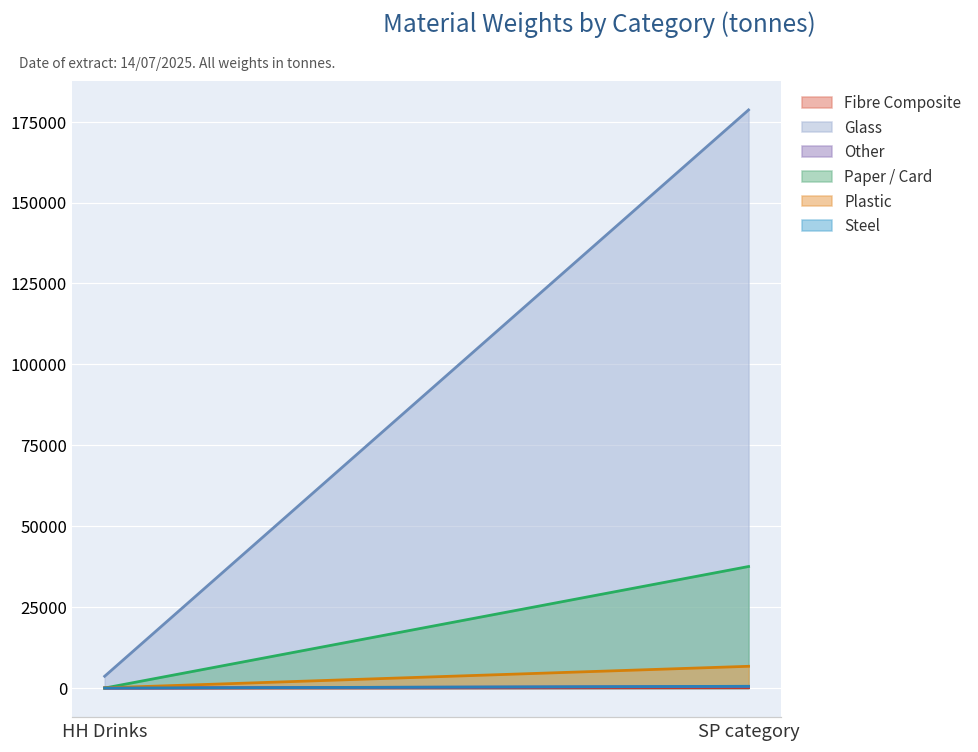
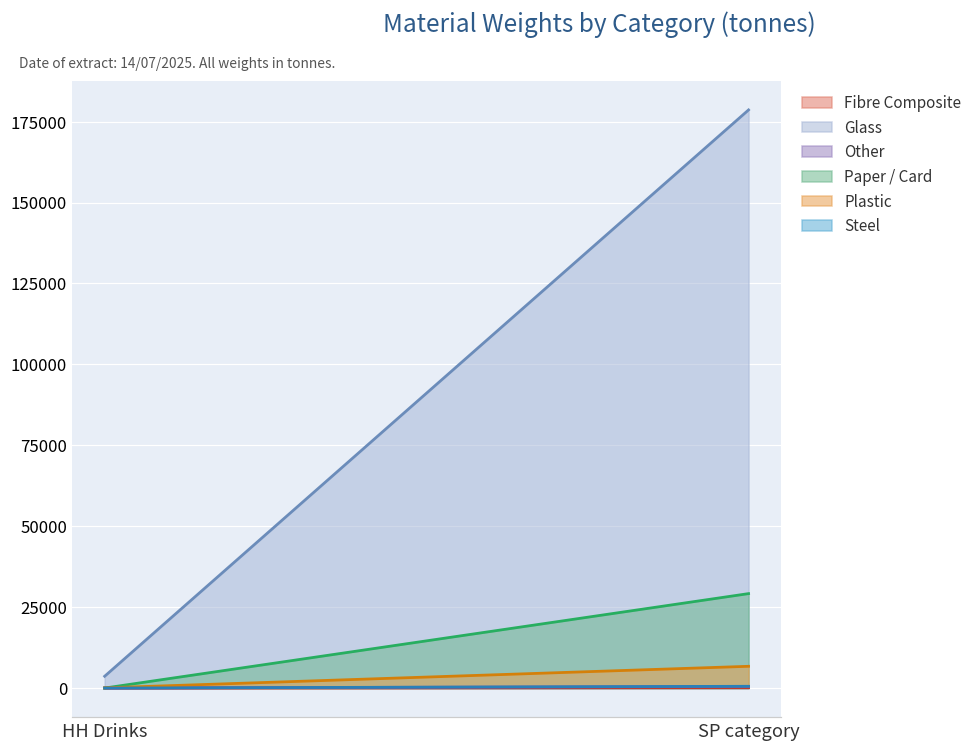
  {
    "Glass": {
      "HH Drinks": 4000,
      "SP category": 179000
    },
    "Paper / Card": {
-     "SP category": 38000
+     "SP category": 29000
    }
  }
